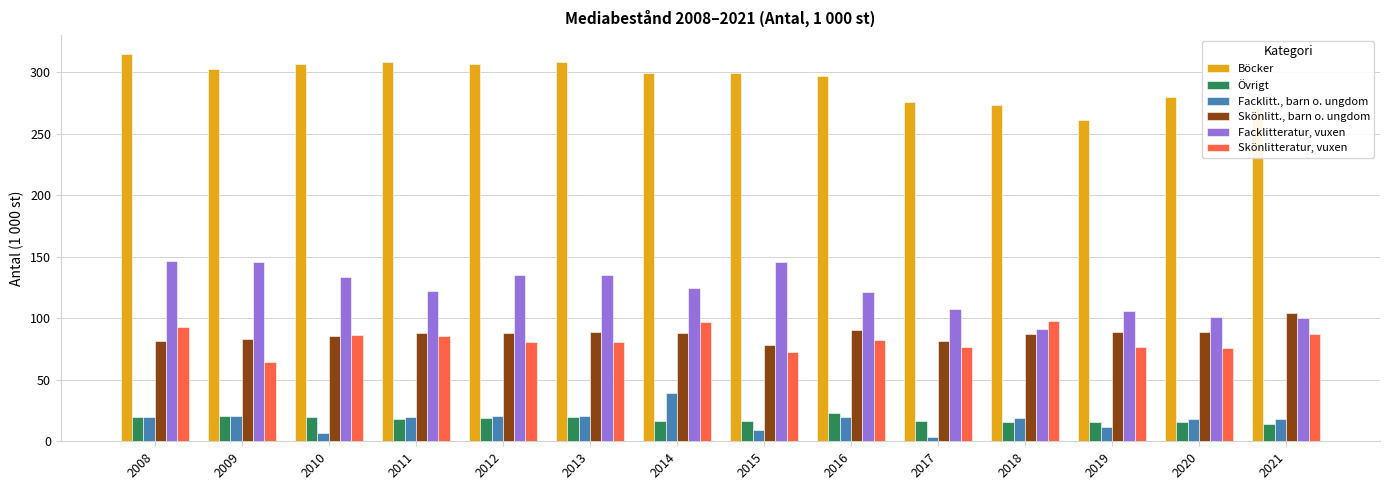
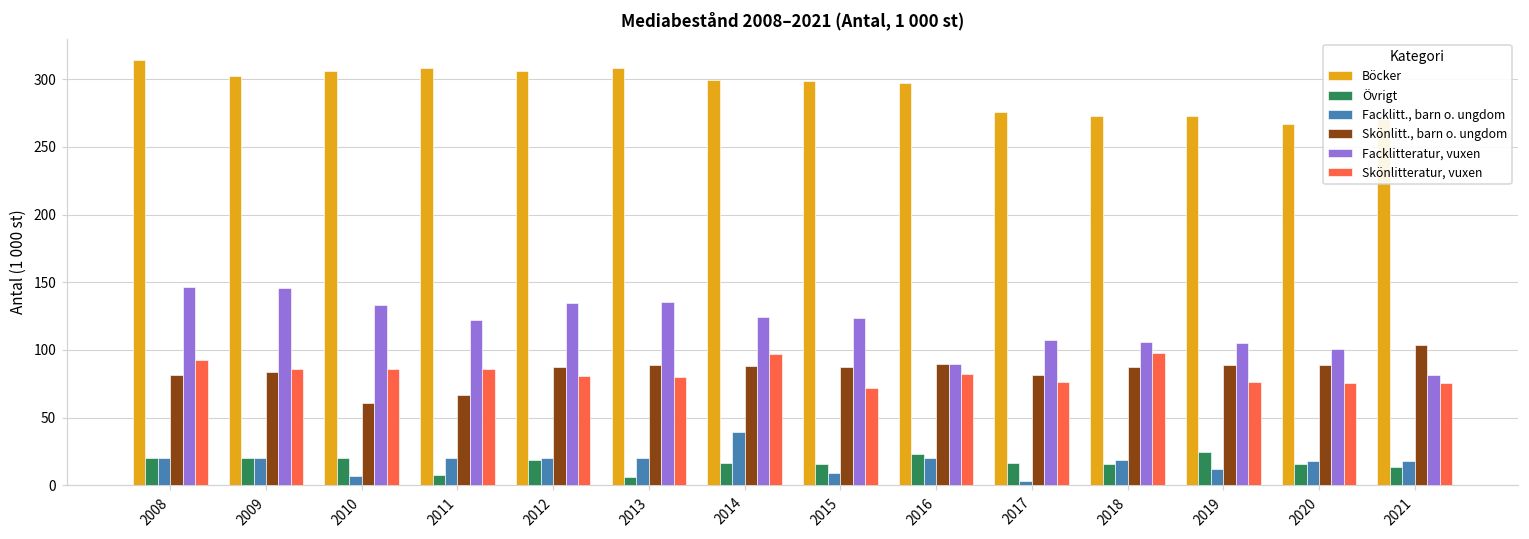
  {
    "Böcker": {
      "2008": 314,
      "2009": 302,
      "2010": 306,
      "2011": 308,
      "2012": 306,
      "2013": 308,
      "2014": 299,
      "2015": 299,
      "2016": 297,
      "2017": 276,
      "2018": 273,
-     "2019": 261,
-     "2020": 280
+     "2019": 273,
+     "2020": 267
    },
    "Övrigt": {
      "2008": 20,
      "2009": 20,
      "2010": 20,
-     "2011": 18,
+     "2011": 8,
      "2012": 19,
-     "2013": 20,
+     "2013": 6,
      "2014": 17,
      "2015": 16,
      "2016": 23,
      "2017": 16,
      "2018": 16,
-     "2019": 16,
+     "2019": 24,
      "2020": 16,
      "2021": 14
    },
    "Facklitt., barn o. ungdom": {
      "2008": 20,
      "2009": 20,
      "2010": 7,
      "2011": 20,
      "2012": 21,
      "2013": 20,
      "2014": 39,
      "2015": 9,
      "2016": 20,
      "2017": 3,
      "2018": 19,
      "2019": 12,
      "2020": 18,
      "2021": 18
    },
    "Skönlitt., barn o. ungdom": {
      "2008": 82,
      "2009": 83,
-     "2010": 86,
-     "2011": 88,
+     "2010": 61,
+     "2011": 67,
      "2012": 88,
      "2013": 89,
      "2014": 88,
-     "2015": 78,
+     "2015": 87,
      "2016": 90,
      "2017": 82,
      "2018": 87,
      "2019": 89,
      "2020": 89,
      "2021": 104
    },
    "Facklitteratur, vuxen": {
      "2008": 147,
      "2009": 146,
      "2010": 134,
      "2011": 122,
      "2012": 135,
      "2013": 135,
      "2014": 124,
-     "2015": 146,
-     "2016": 121,
+     "2015": 124,
+     "2016": 90,
      "2017": 107,
-     "2018": 92,
+     "2018": 106,
      "2019": 105,
      "2020": 101,
-     "2021": 100
+     "2021": 82
    },
    "Skönlitteratur, vuxen": {
      "2008": 93,
-     "2009": 64,
+     "2009": 86,
      "2010": 86,
      "2011": 86,
      "2012": 80,
      "2013": 80,
      "2014": 97,
      "2015": 72,
      "2016": 82,
      "2017": 76,
      "2018": 98,
      "2019": 76,
      "2020": 75,
-     "2021": 87
+     "2021": 76
    }
  }
